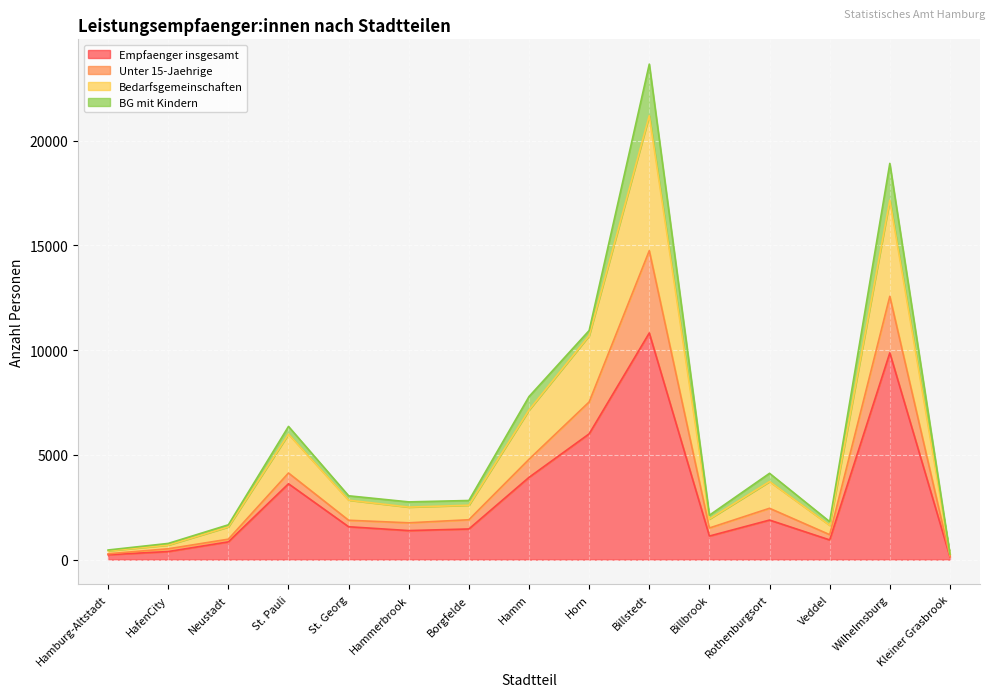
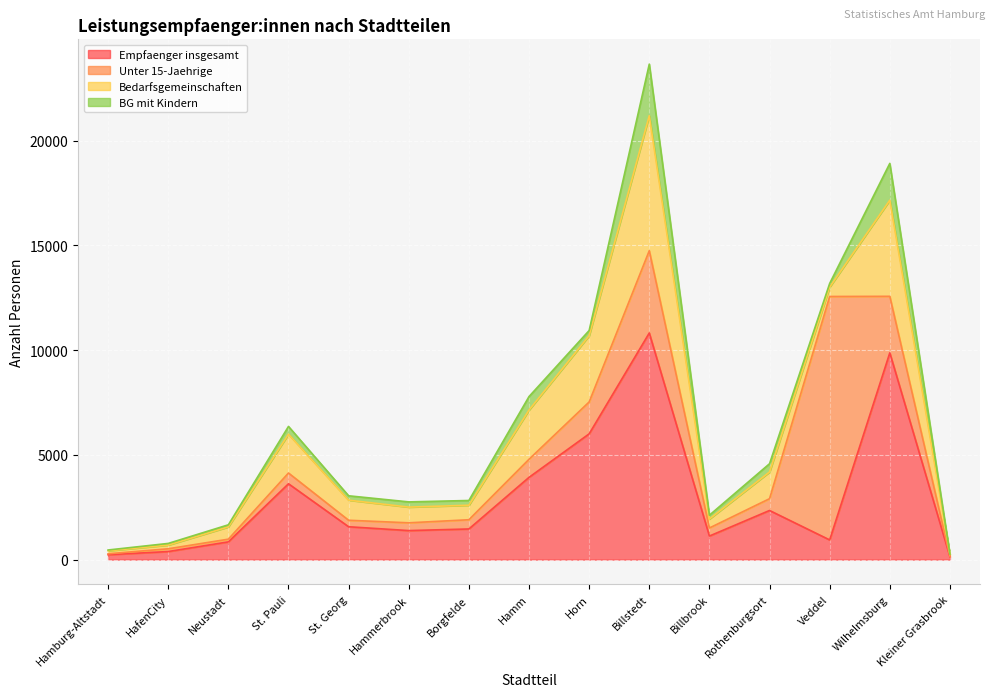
  {
    "Empfaenger insgesamt": {
      "HafenCity": 400,
      "Neustadt": 800,
      "St. Pauli": 3600,
      "St. Georg": 1600,
      "Hammerbrook": 1400,
      "Borgfelde": 1500,
      "Hamm": 3900,
      "Horn": 6000,
      "Billstedt": 10800,
      "Billbrook": 1100,
-     "Rothenburgsort": 1900,
+     "Rothenburgsort": 2300,
      "Veddel": 900,
      "Wilhelmsburg": 9900
    },
    "Unter 15-Jaehrige": {
      "HafenCity": 100,
      "Neustadt": 100,
      "St. Pauli": 500,
      "St. Georg": 300,
      "Hammerbrook": 400,
      "Borgfelde": 400,
      "Hamm": 900,
      "Horn": 1500,
      "Billstedt": 3900,
      "Billbrook": 400,
      "Rothenburgsort": 600,
-     "Veddel": 300,
+     "Veddel": 11600,
      "Wilhelmsburg": 2700
    },
    "Bedarfsgemeinschaften": {
      "St. Pauli": 1900,
      "St. Georg": 1000,
      "Hammerbrook": 800,
      "Borgfelde": 700,
      "Hamm": 2400,
      "Horn": 3200,
      "Billstedt": 6400,
      "Billbrook": 400,
      "Rothenburgsort": 1300,
      "Veddel": 400,
      "Wilhelmsburg": 4600
    },
    "BG mit Kindern": {
      "St. Pauli": 400,
      "St. Georg": 200,
      "Hammerbrook": 200,
      "Borgfelde": 200,
      "Hamm": 600,
      "Horn": 200,
      "Billstedt": 2500,
      "Billbrook": 200,
      "Rothenburgsort": 400,
      "Veddel": 200,
      "Wilhelmsburg": 1800
    }
  }
